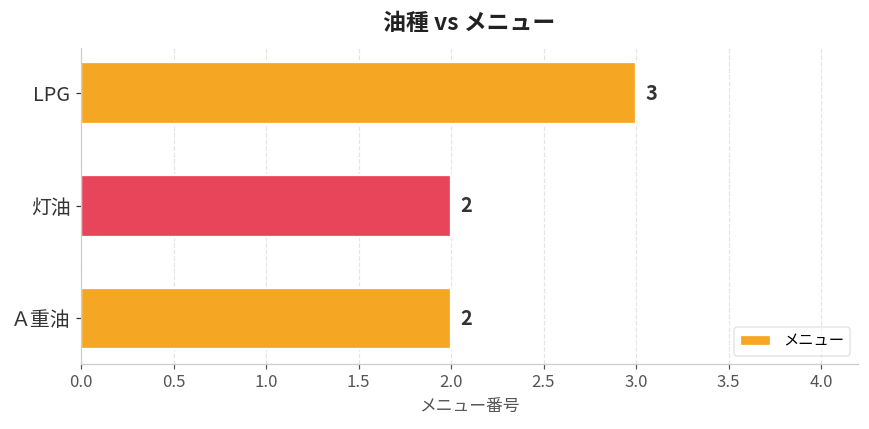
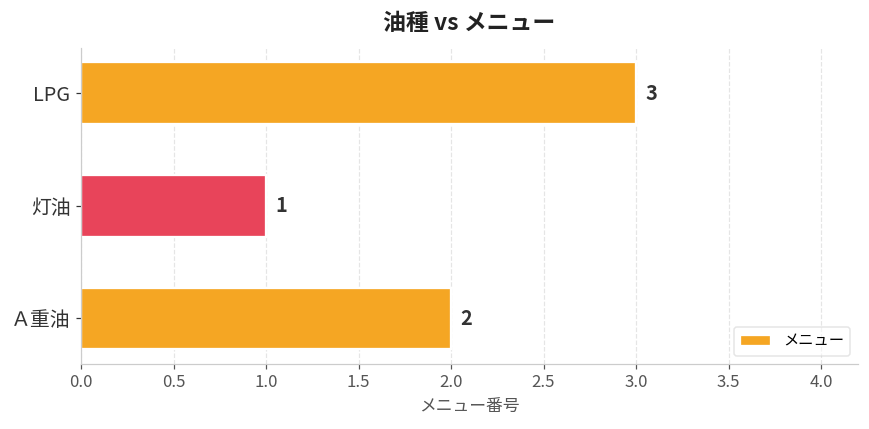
  {
    "LPG": 3,
-   "灯油": 2,
+   "灯油": 1,
    "Ａ重油": 2
  }
